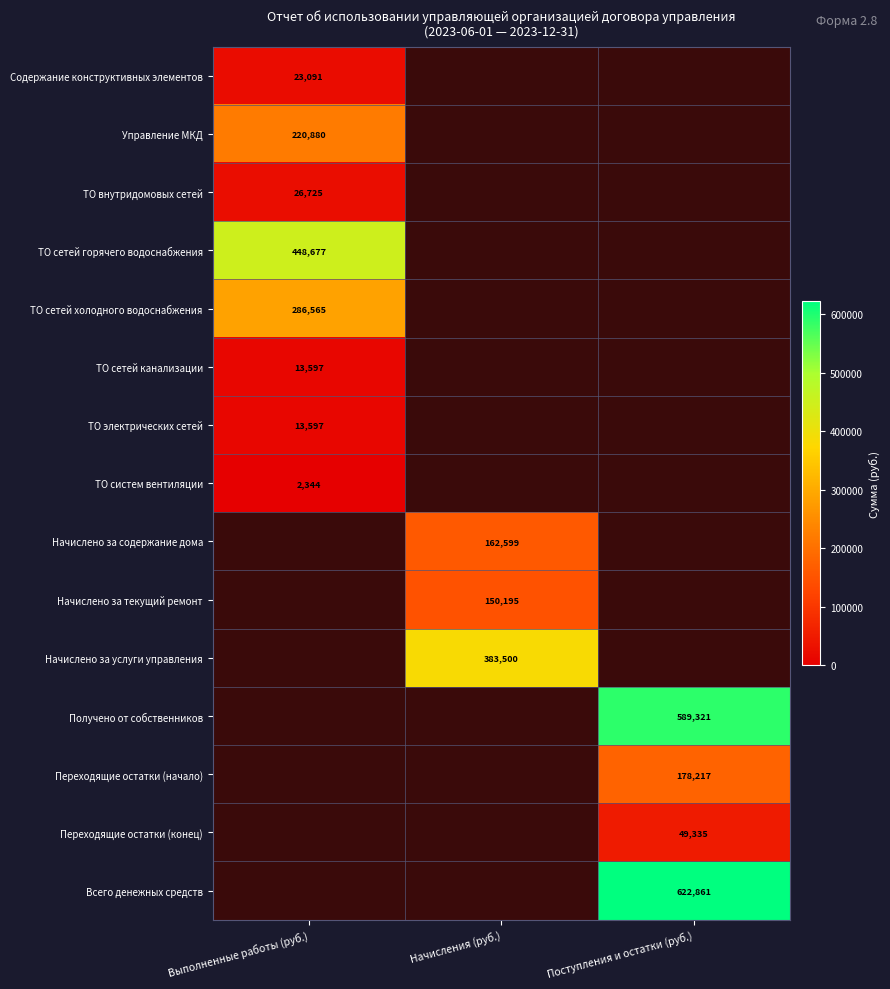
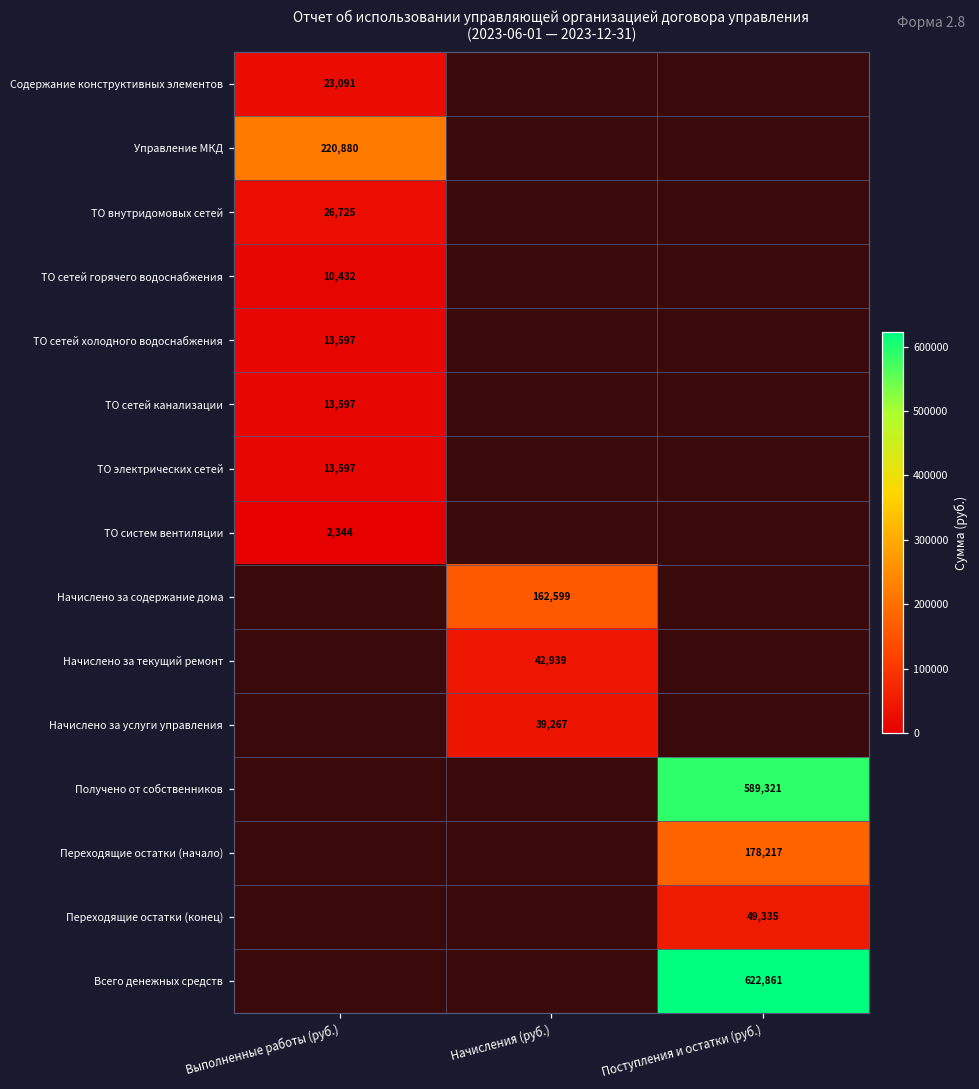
  {
    "Содержание конструктивных элементов": {
      "Выполненные работы (руб.)": "23,091"
    },
    "Управление МКД": {
      "Выполненные работы (руб.)": "220,880"
    },
    "ТО внутридомовых сетей": {
      "Выполненные работы (руб.)": "26,725"
    },
    "ТО сетей горячего водоснабжения": {
-     "Выполненные работы (руб.)": "448,677"
+     "Выполненные работы (руб.)": "10,432"
    },
    "ТО сетей холодного водоснабжения": {
-     "Выполненные работы (руб.)": "286,565"
+     "Выполненные работы (руб.)": "13,597"
    },
    "ТО сетей канализации": {
      "Выполненные работы (руб.)": "13,597"
    },
    "ТО электрических сетей": {
      "Выполненные работы (руб.)": "13,597"
    },
    "ТО систем вентиляции": {
      "Выполненные работы (руб.)": "2,344"
    },
    "Начислено за содержание дома": {
      "Начисления (руб.)": "162,599"
    },
    "Начислено за текущий ремонт": {
-     "Начисления (руб.)": "150,195"
+     "Начисления (руб.)": "42,939"
    },
    "Начислено за услуги управления": {
-     "Начисления (руб.)": "383,500"
+     "Начисления (руб.)": "39,267"
    },
    "Получено от собственников": {
      "Поступления и остатки (руб.)": "589,321"
    },
    "Переходящие остатки (начало)": {
      "Поступления и остатки (руб.)": "178,217"
    },
    "Переходящие остатки (конец)": {
      "Поступления и остатки (руб.)": "49,335"
    },
    "Всего денежных средств": {
      "Поступления и остатки (руб.)": "622,861"
    }
  }
